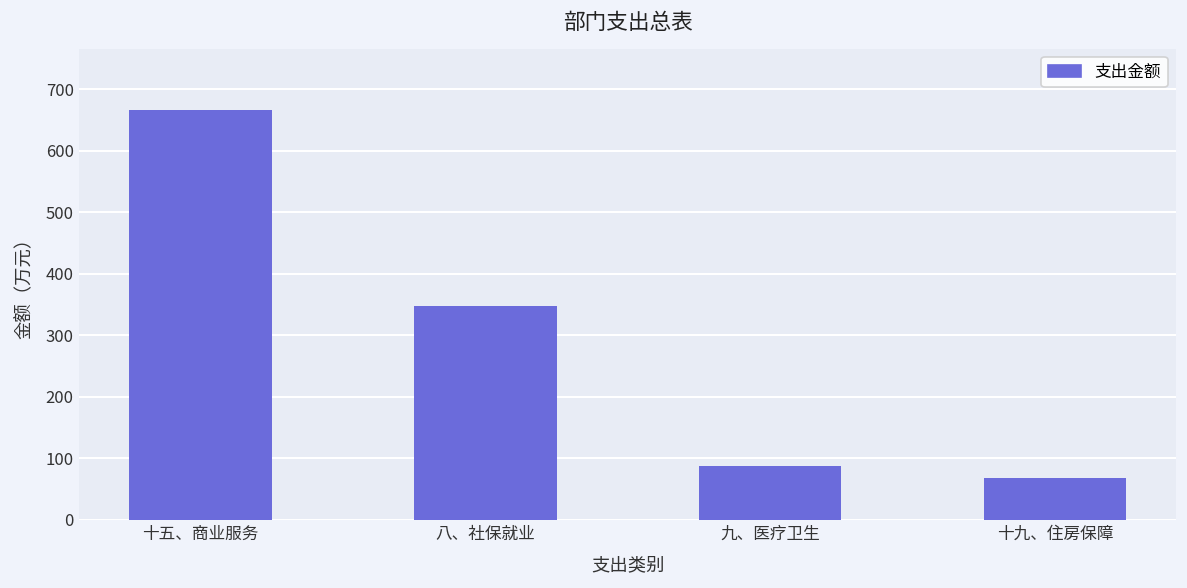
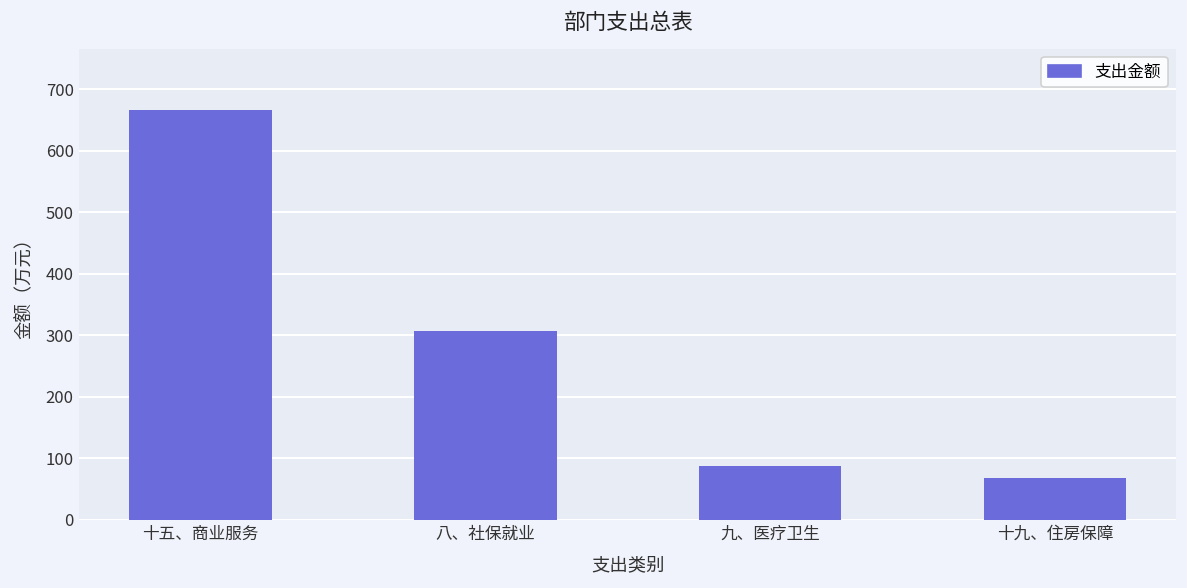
  {
    "十五、商业服务": 670,
-   "八、社保就业": 350,
+   "八、社保就业": 310,
    "九、医疗卫生": 90,
    "十九、住房保障": 70
  }
